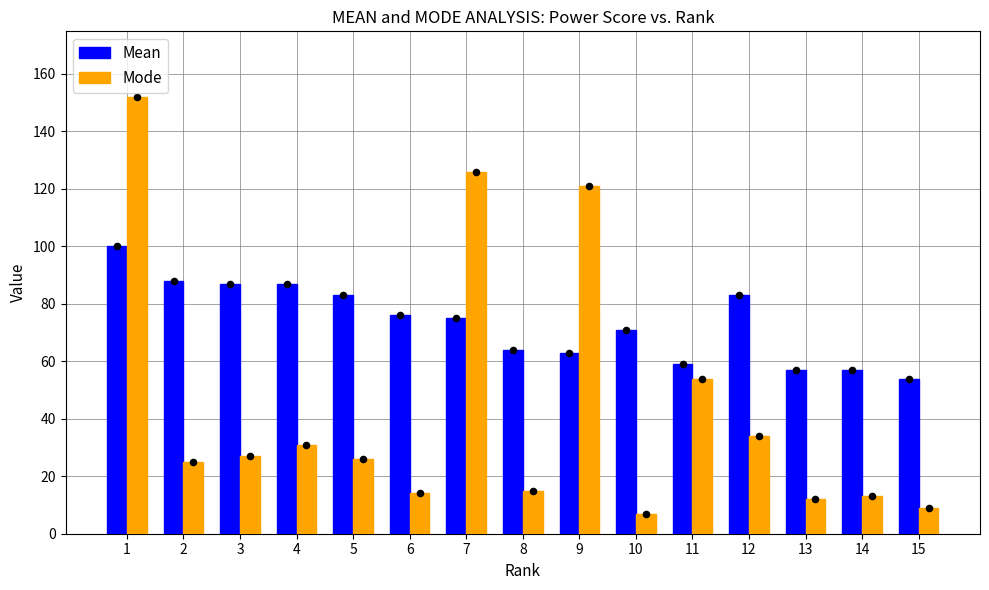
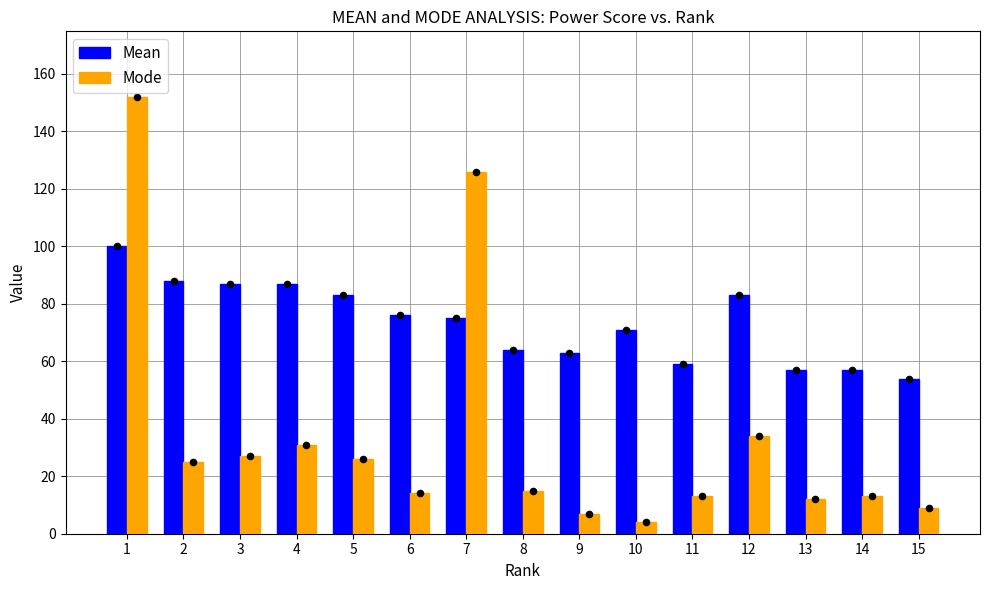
  {
    "Mean": {
      "1": 100,
      "2": 88,
      "3": 87,
      "4": 87,
      "5": 83,
      "6": 76,
      "7": 75,
      "8": 64,
      "9": 63,
      "10": 71,
      "11": 59,
      "12": 83,
      "13": 57,
      "14": 57,
      "15": 54
    },
    "Mode": {
      "1": 152,
      "2": 25,
      "3": 27,
      "4": 31,
      "5": 26,
      "6": 14,
      "7": 126,
      "8": 15,
-     "9": 121,
-     "10": 7,
-     "11": 54,
+     "9": 7,
+     "10": 4,
+     "11": 13,
      "12": 34,
      "13": 12,
      "14": 13,
      "15": 9
    }
  }
